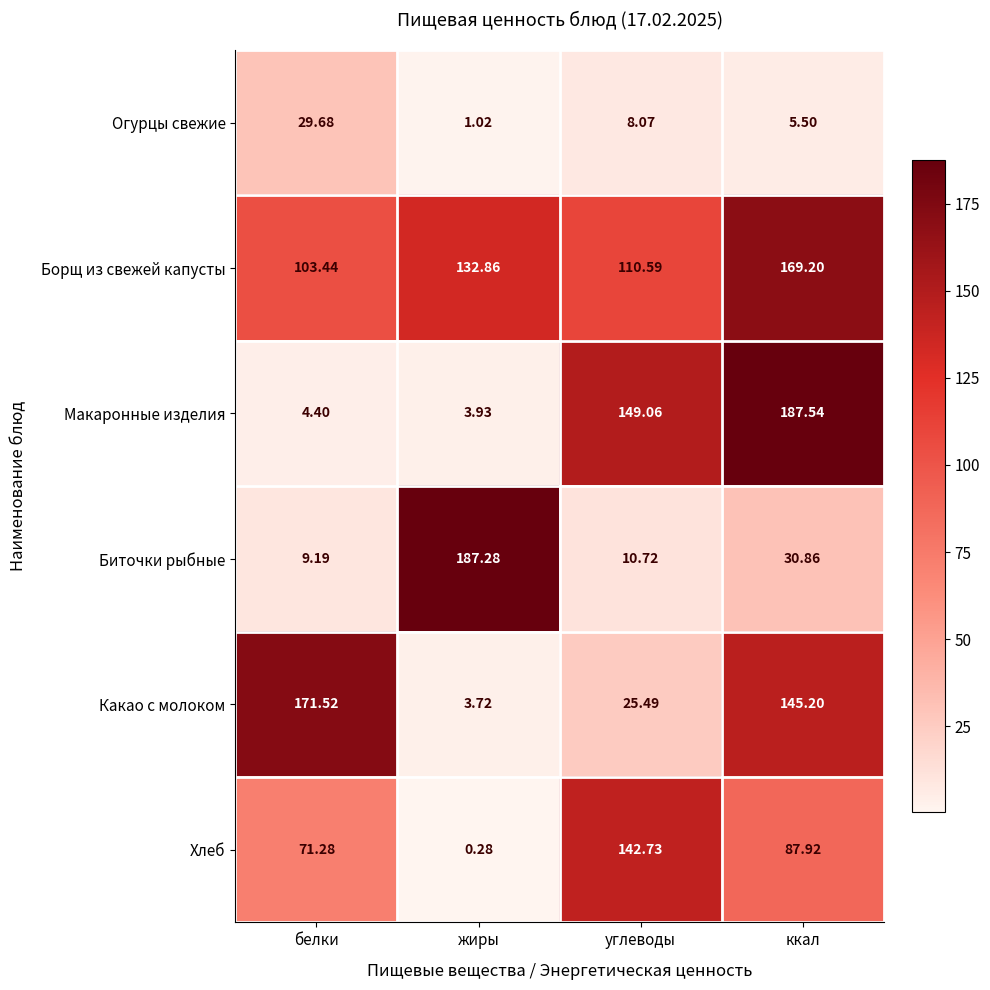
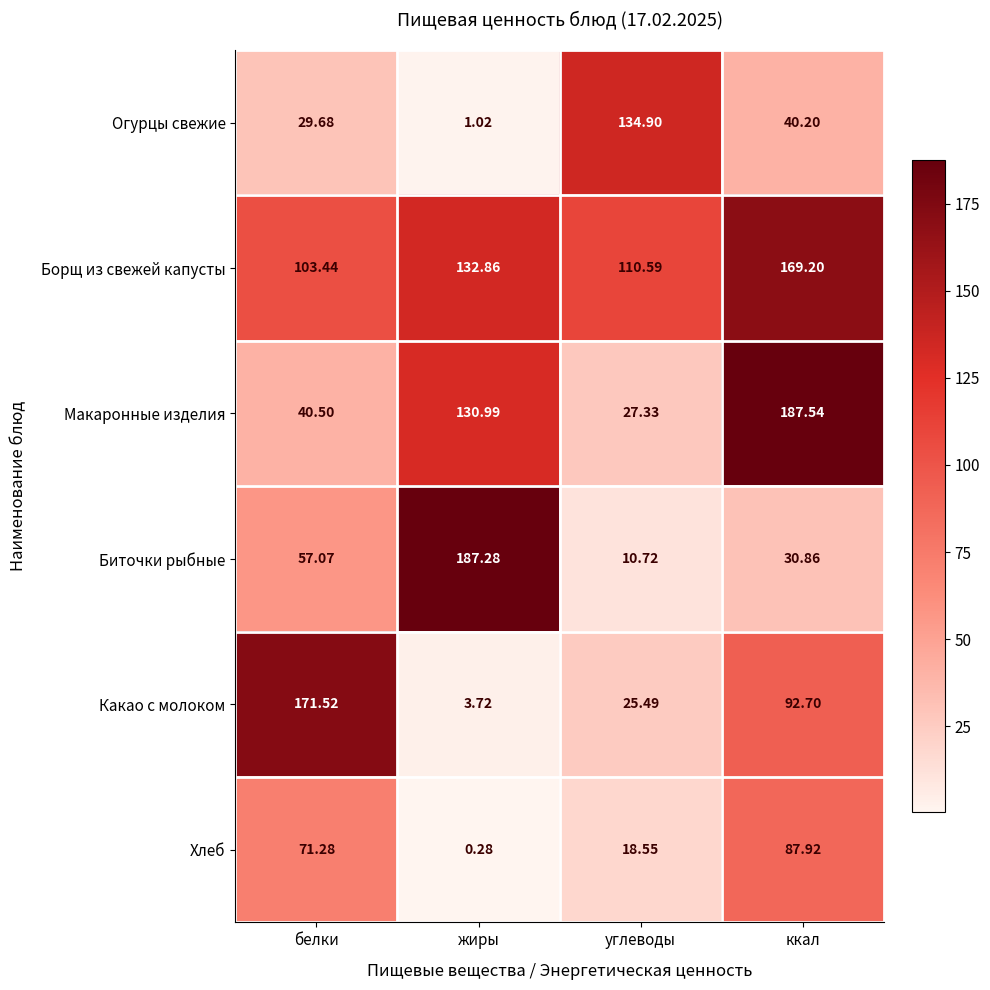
  {
    "Огурцы свежие": {
      "белки": 29.68,
      "жиры": 1.02,
-     "углеводы": 8.07,
-     "ккал": 5.50
+     "углеводы": 134.90,
+     "ккал": 40.20
    },
    "Борщ из свежей капусты": {
      "белки": 103.44,
      "жиры": 132.86,
      "углеводы": 110.59,
      "ккал": 169.20
    },
    "Макаронные изделия": {
-     "белки": 4.40,
-     "жиры": 3.93,
-     "углеводы": 149.06,
+     "белки": 40.50,
+     "жиры": 130.99,
+     "углеводы": 27.33,
      "ккал": 187.54
    },
    "Биточки рыбные": {
-     "белки": 9.19,
+     "белки": 57.07,
      "жиры": 187.28,
      "углеводы": 10.72,
      "ккал": 30.86
    },
    "Какао с молоком": {
      "белки": 171.52,
      "жиры": 3.72,
      "углеводы": 25.49,
-     "ккал": 145.20
+     "ккал": 92.70
    },
    "Хлеб": {
      "белки": 71.28,
      "жиры": 0.28,
-     "углеводы": 142.73,
+     "углеводы": 18.55,
      "ккал": 87.92
    }
  }
